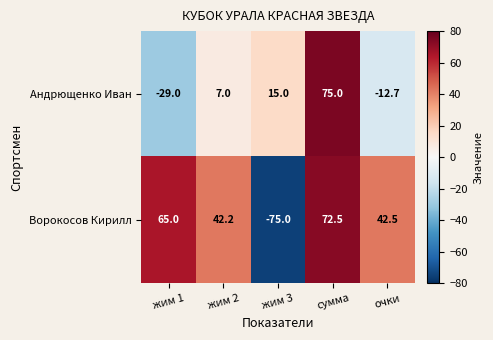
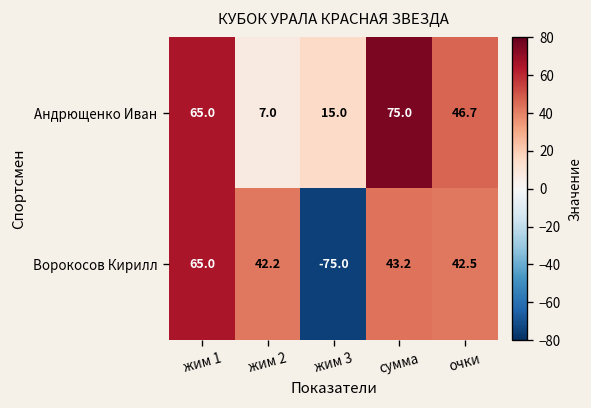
  {
    "Андрющенко Иван": {
-     "жим 1": -29.0,
+     "жим 1": 65.0,
      "жим 2": 7.0,
      "жим 3": 15.0,
      "сумма": 75.0,
-     "очки": -12.7
+     "очки": 46.7
    },
    "Ворокосов Кирилл": {
      "жим 1": 65.0,
      "жим 2": 42.2,
      "жим 3": -75.0,
-     "сумма": 72.5,
+     "сумма": 43.2,
      "очки": 42.5
    }
  }
